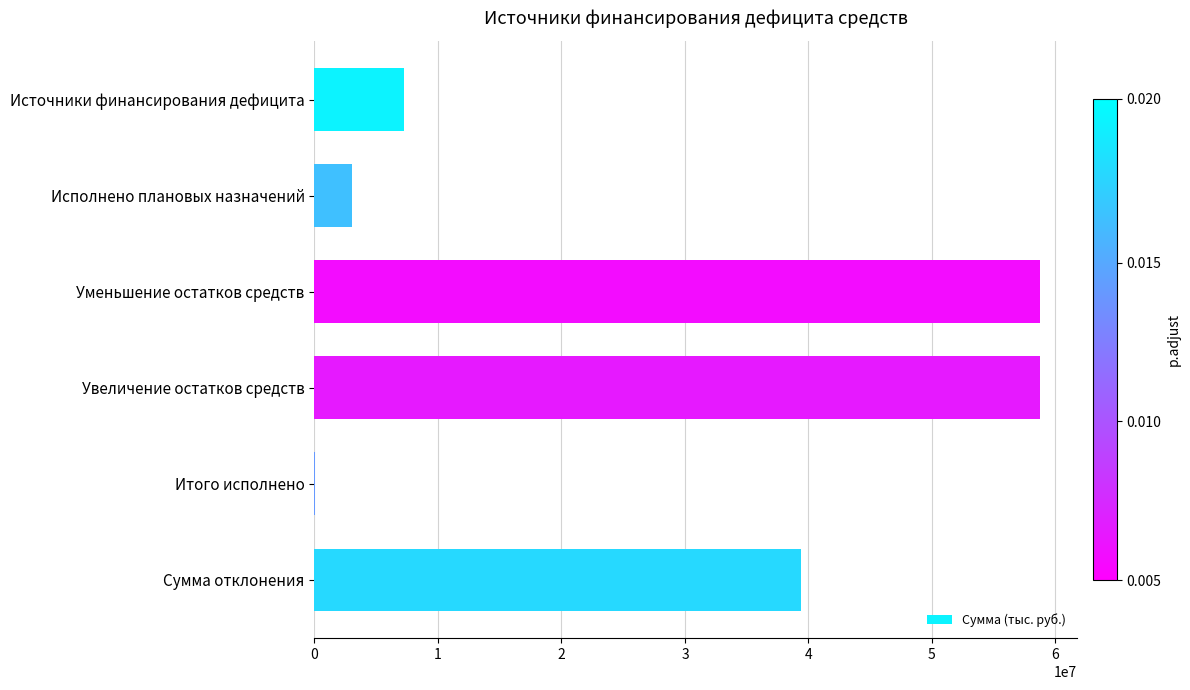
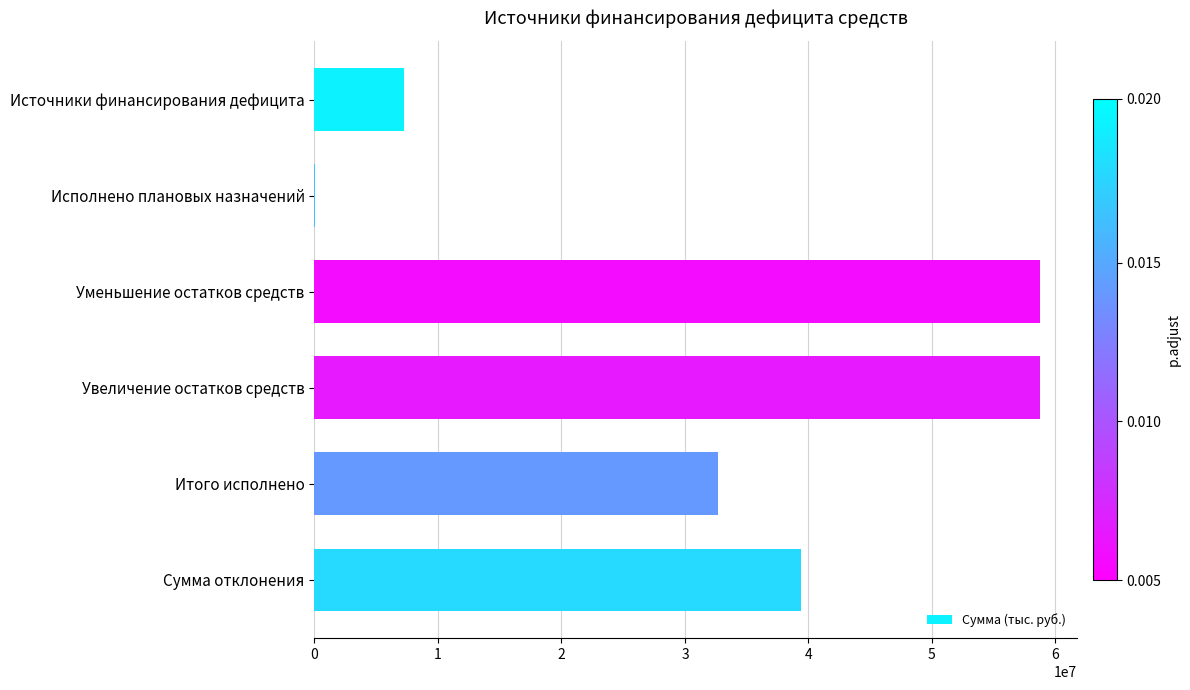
  {
    "Источники финансирования дефицита": 7200000,
-   "Исполнено плановых назначений": 3000000,
+   "Исполнено плановых назначений": 0,
    "Уменьшение остатков средств": 58800000,
    "Увеличение остатков средств": 58800000,
-   "Итого исполнено": 0,
+   "Итого исполнено": 32700000,
    "Сумма отклонения": 39400000
  }
